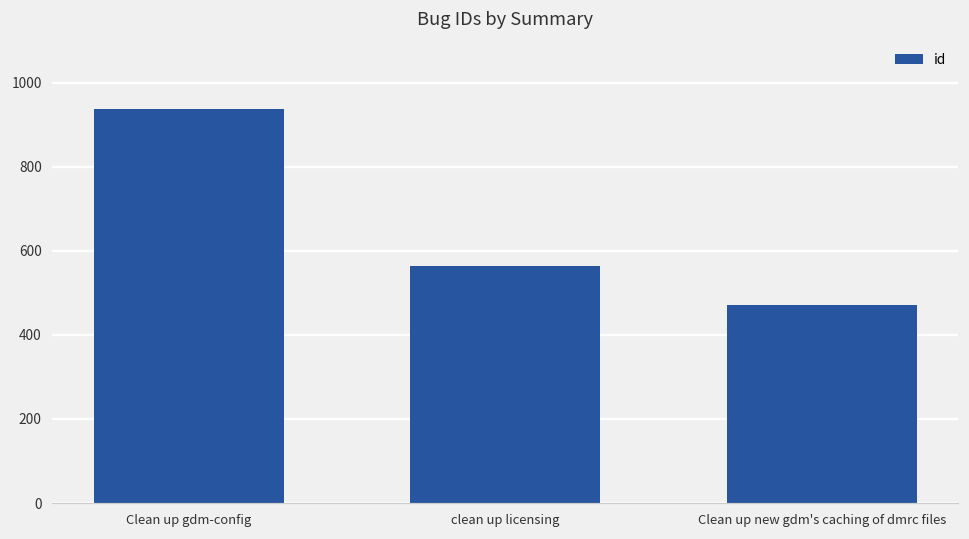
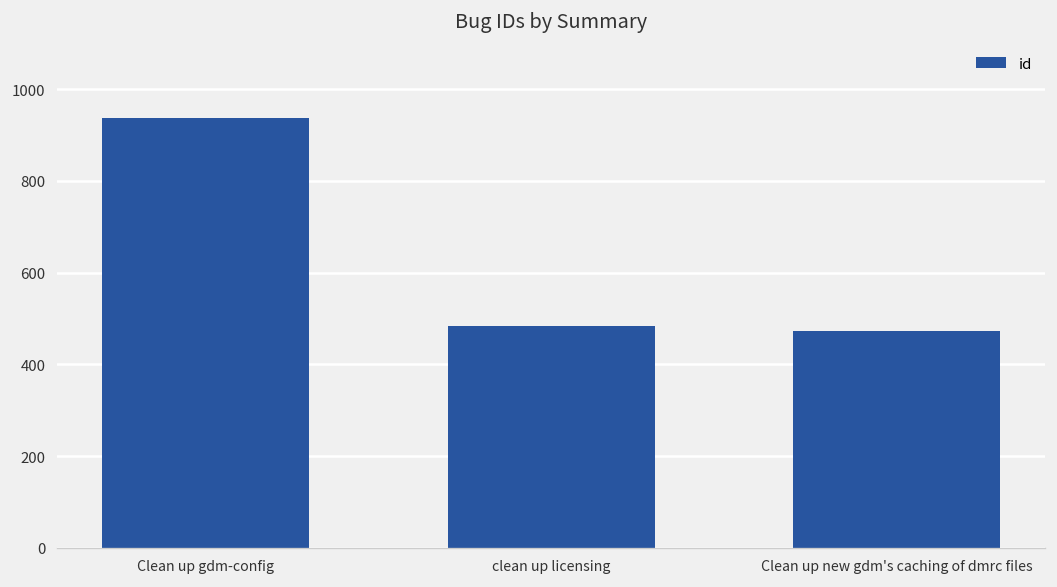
  {
    "Clean up gdm-config": 940,
-   "clean up licensing": 560,
+   "clean up licensing": 480,
    "Clean up new gdm's caching of dmrc files": 470
  }
